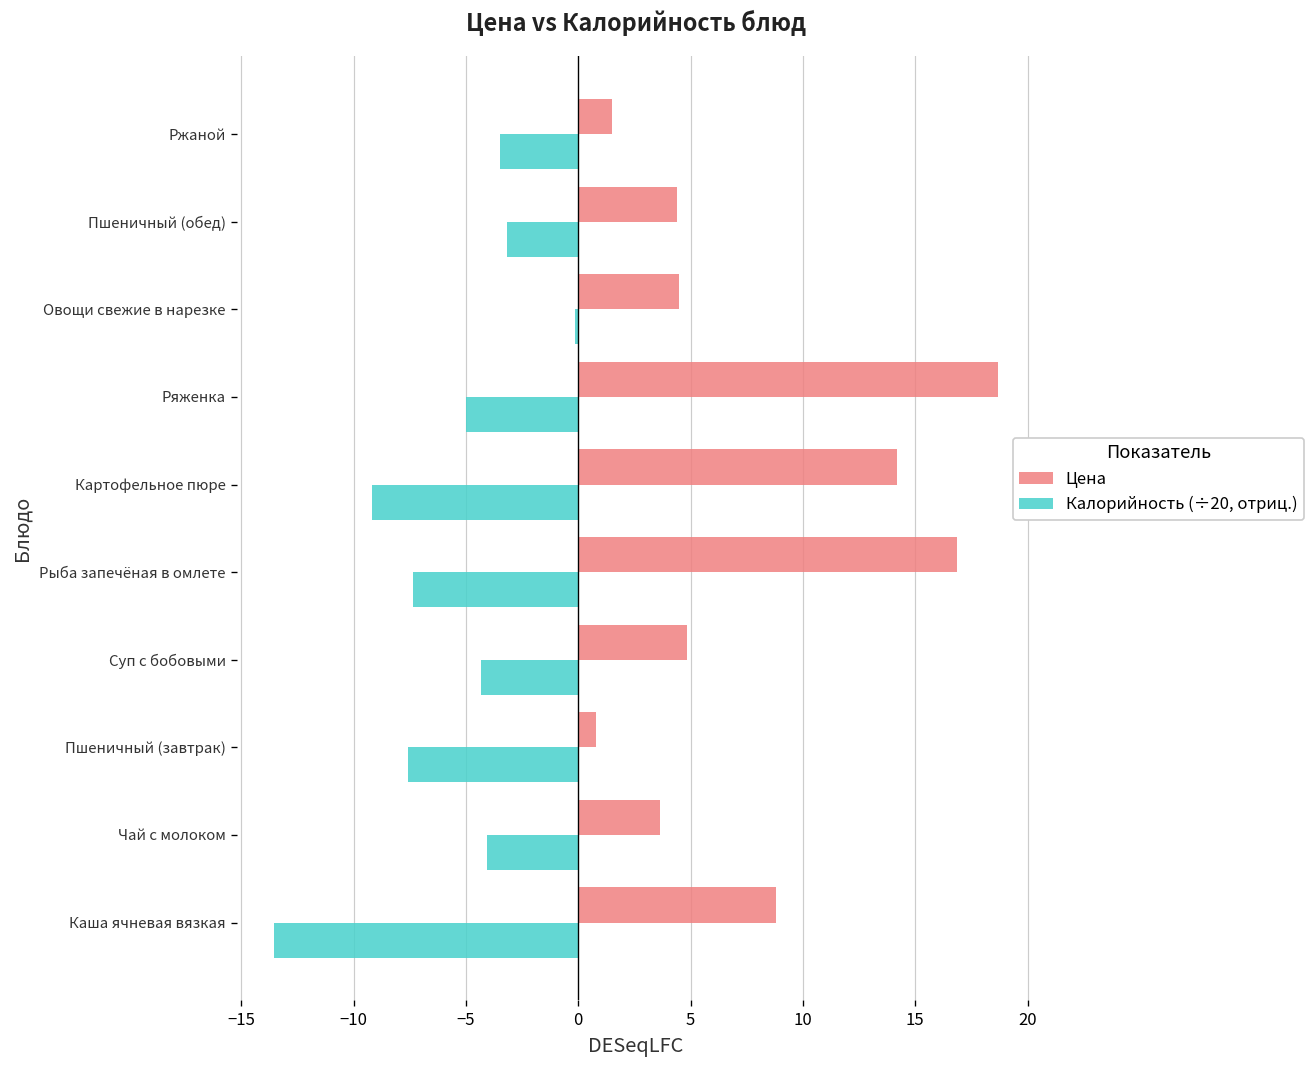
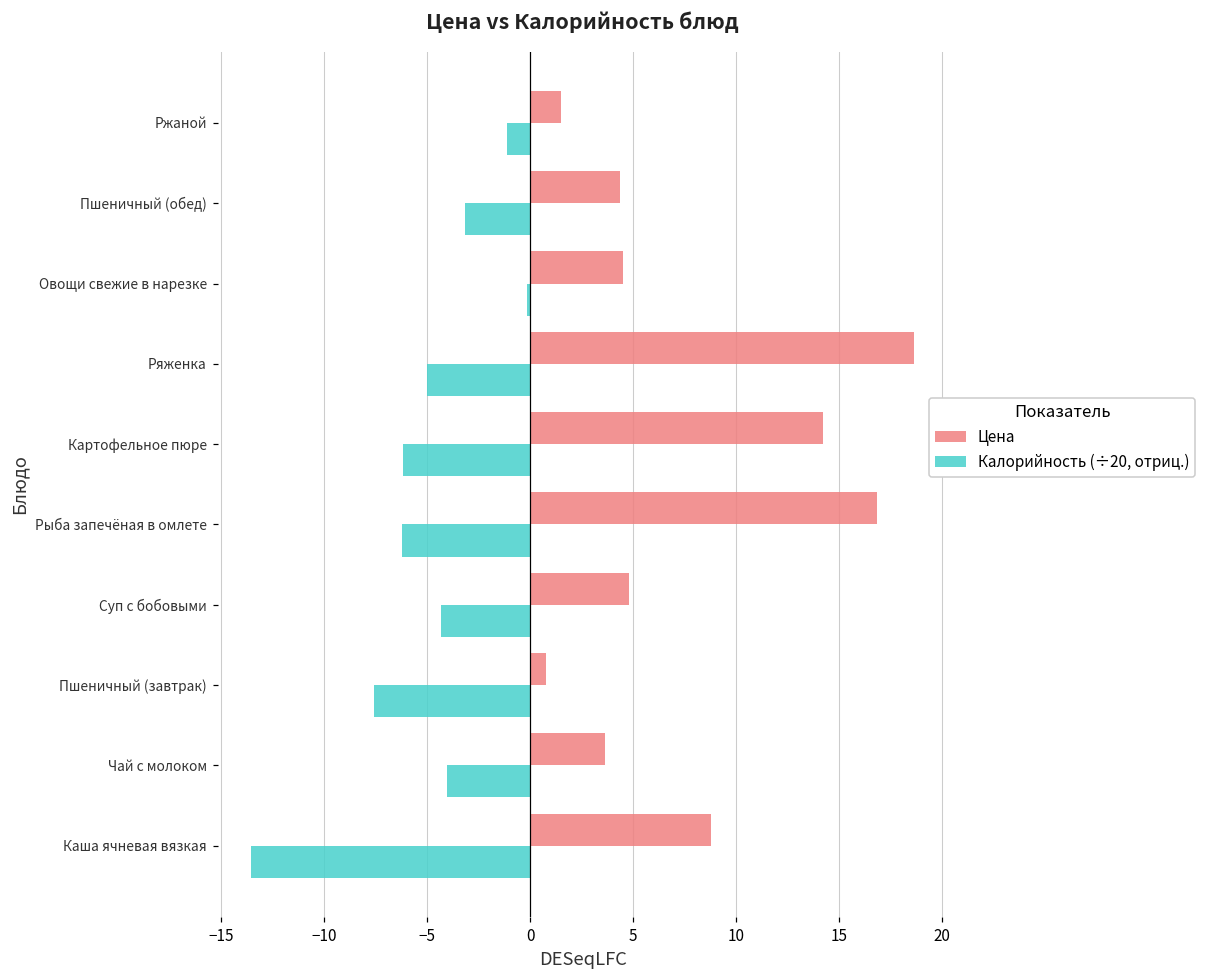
  {
    "Цена": {
      "Ржаной": 1.5,
      "Пшеничный (обед)": 4.4,
      "Овощи свежие в нарезке": 4.5,
      "Ряженка": 18.7,
      "Картофельное пюре": 14.2,
      "Рыба запечёная в омлете": 16.9,
      "Суп с бобовыми": 4.8,
      "Пшеничный (завтрак)": 0.8,
      "Чай с молоком": 3.7,
      "Каша ячневая вязкая": 8.8
    },
    "Калорийность (÷20, отриц.)": {
-     "Ржаной": -3.5,
+     "Ржаной": -1.1,
      "Пшеничный (обед)": -3.2,
      "Овощи свежие в нарезке": -0.2,
      "Ряженка": -5.0,
-     "Картофельное пюре": -9.2,
-     "Рыба запечёная в омлете": -7.4,
+     "Картофельное пюре": -6.2,
+     "Рыба запечёная в омлете": -6.2,
      "Суп с бобовыми": -4.3,
      "Пшеничный (завтрак)": -7.6,
      "Чай с молоком": -4.1,
      "Каша ячневая вязкая": -13.6
    }
  }
